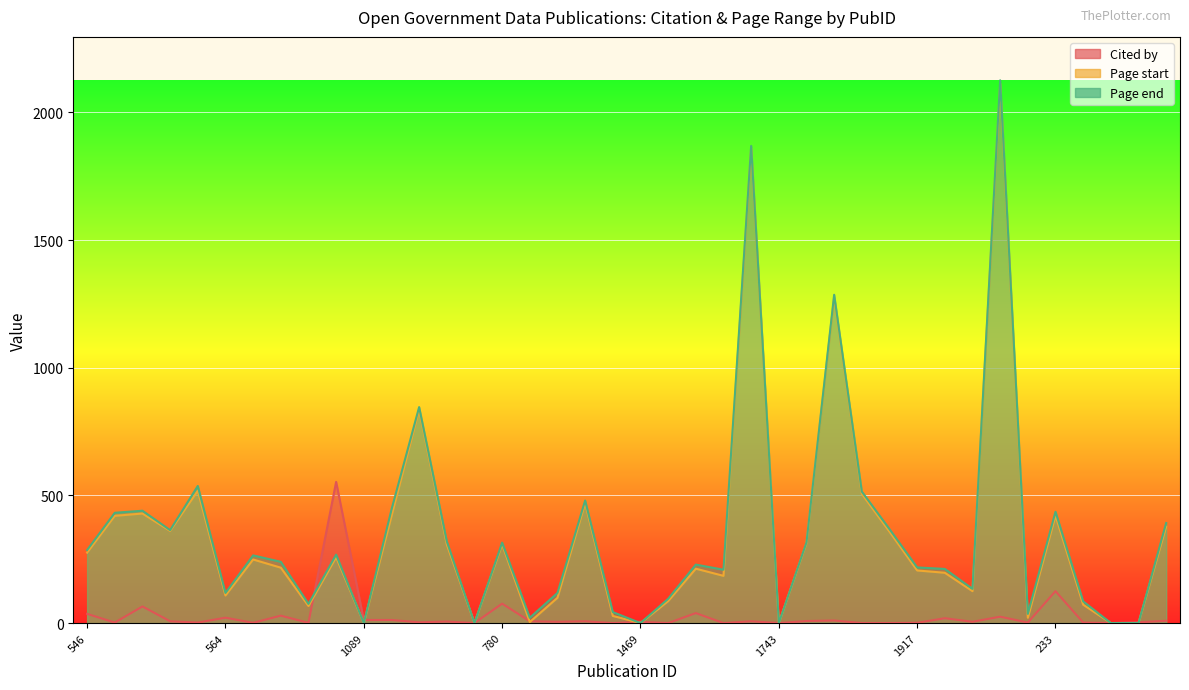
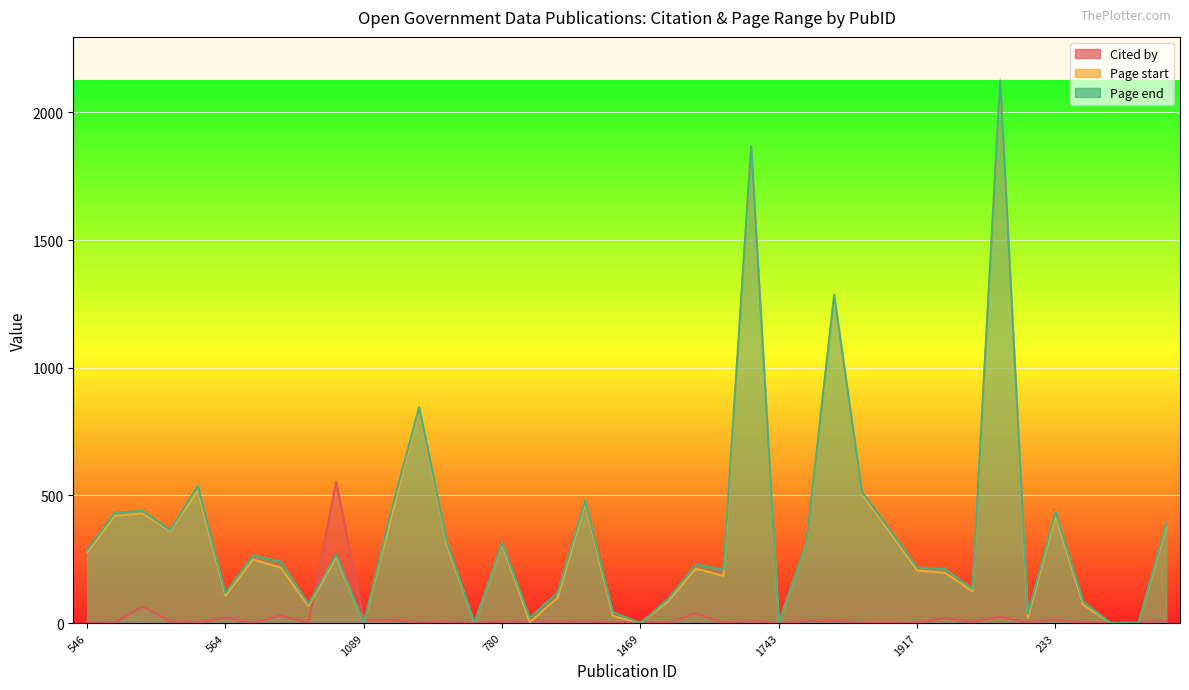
  {
    "Cited by": {
-     "546": 40,
+     "546": 0,
      "564": 20,
      "1089": 10,
-     "780": 80,
+     "780": 10,
      "1917": 0,
-     "233": 130
+     "233": 10
    },
    "Page start": {
      "546": 280,
      "564": 110,
      "1917": 210,
      "233": 420
    },
    "Page end": {
      "546": 290,
      "564": 120,
      "1917": 220,
      "233": 440
    }
  }
